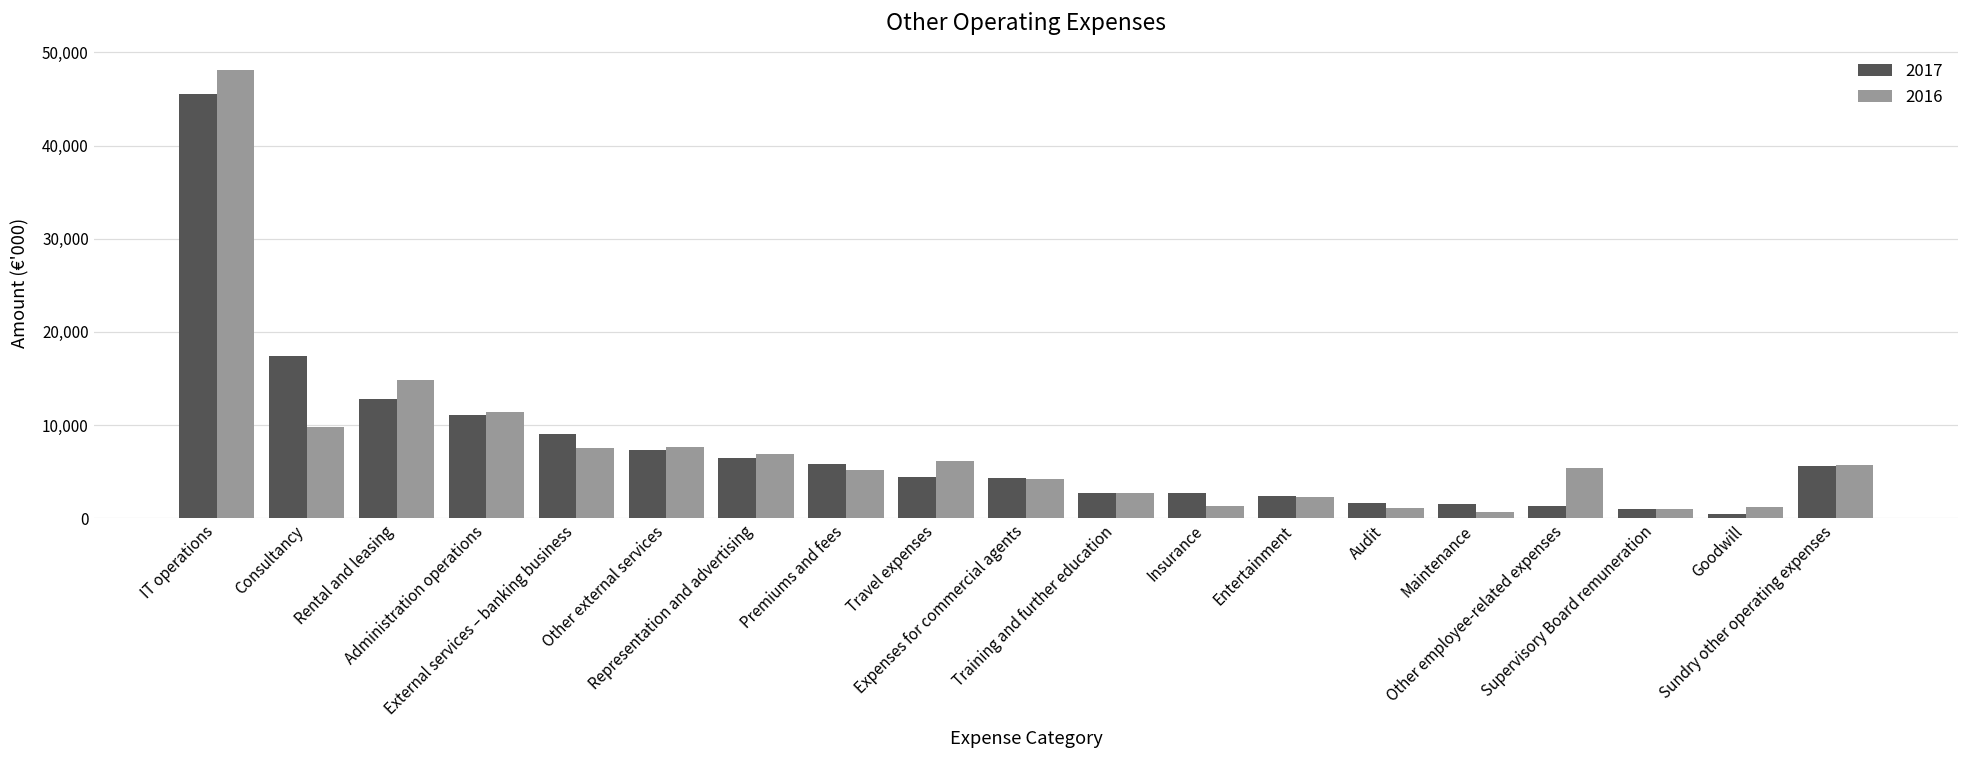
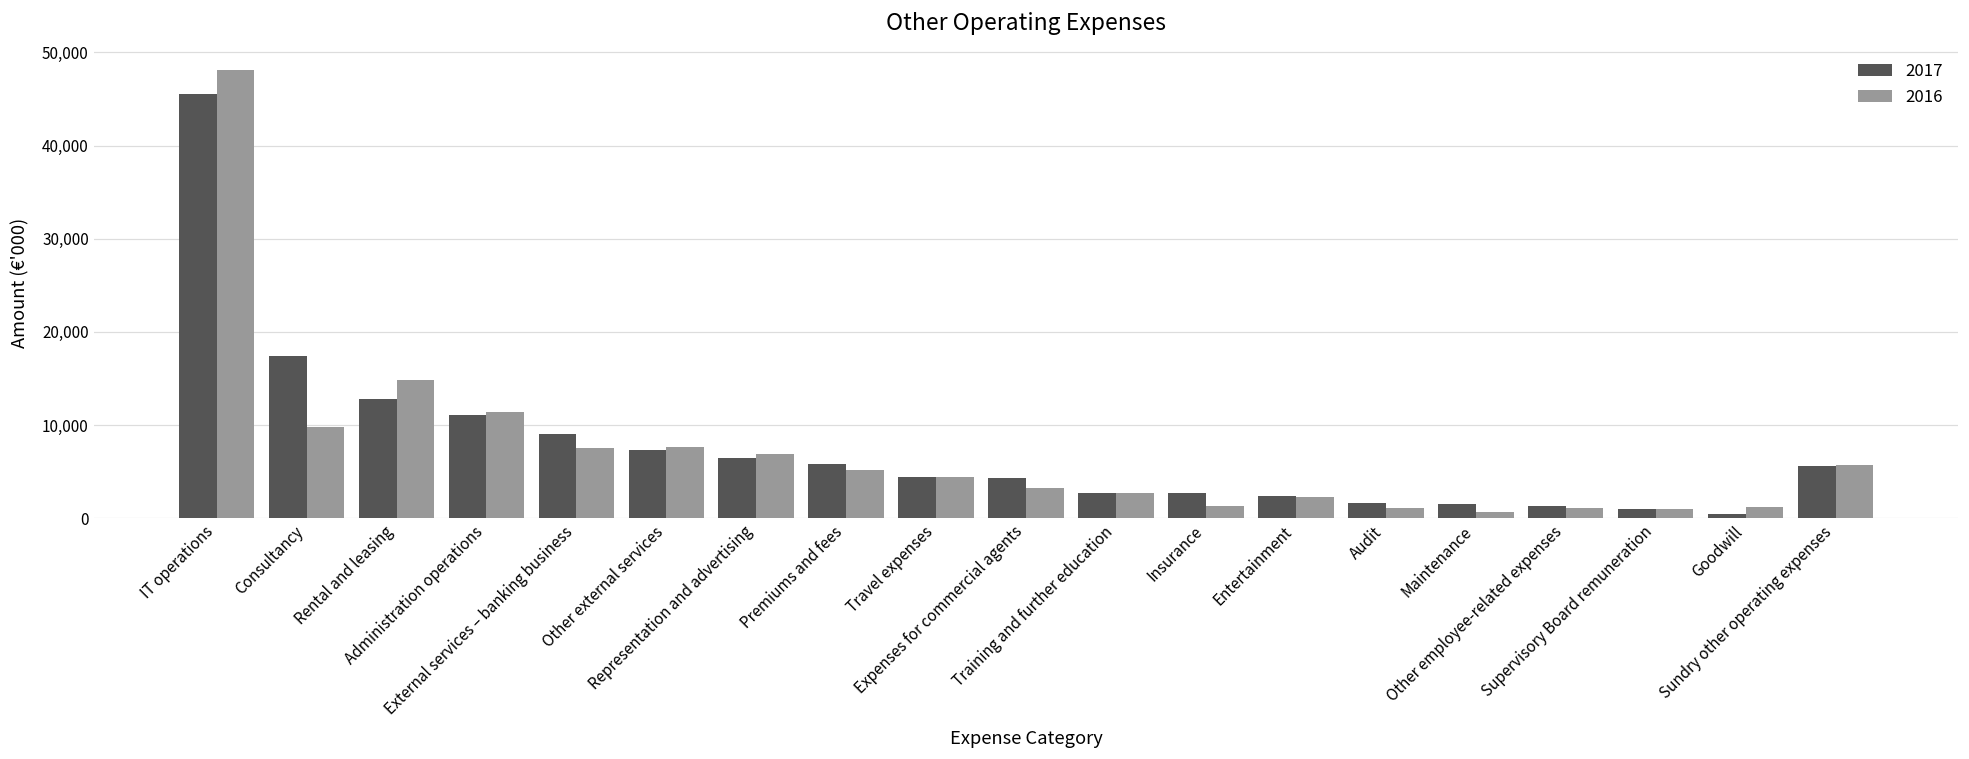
  {
    "2017": {
      "IT operations": "46,000",
      "Consultancy": "17,000",
      "Rental and leasing": "13,000",
      "Administration operations": "11,000",
      "External services – banking business": "9,000",
      "Other external services": "7,000",
      "Representation and advertising": "7,000",
      "Premiums and fees": "6,000",
      "Travel expenses": "4,000",
      "Expenses for commercial agents": "4,000",
      "Training and further education": "3,000",
      "Insurance": "3,000",
      "Entertainment": "2,000",
      "Audit": "2,000",
      "Maintenance": "2,000",
      "Other employee-related expenses": "1,000",
      "Supervisory Board remuneration": "1,000",
      "Goodwill": "0",
      "Sundry other operating expenses": "6,000"
    },
    "2016": {
      "IT operations": "48,000",
      "Consultancy": "10,000",
      "Rental and leasing": "15,000",
      "Administration operations": "11,000",
      "External services – banking business": "8,000",
      "Other external services": "8,000",
      "Representation and advertising": "7,000",
      "Premiums and fees": "5,000",
-     "Travel expenses": "6,000",
-     "Expenses for commercial agents": "4,000",
+     "Travel expenses": "4,000",
+     "Expenses for commercial agents": "3,000",
      "Training and further education": "3,000",
      "Insurance": "1,000",
      "Entertainment": "2,000",
      "Audit": "1,000",
      "Maintenance": "1,000",
-     "Other employee-related expenses": "5,000",
+     "Other employee-related expenses": "1,000",
      "Supervisory Board remuneration": "1,000",
      "Goodwill": "1,000",
      "Sundry other operating expenses": "6,000"
    }
  }
